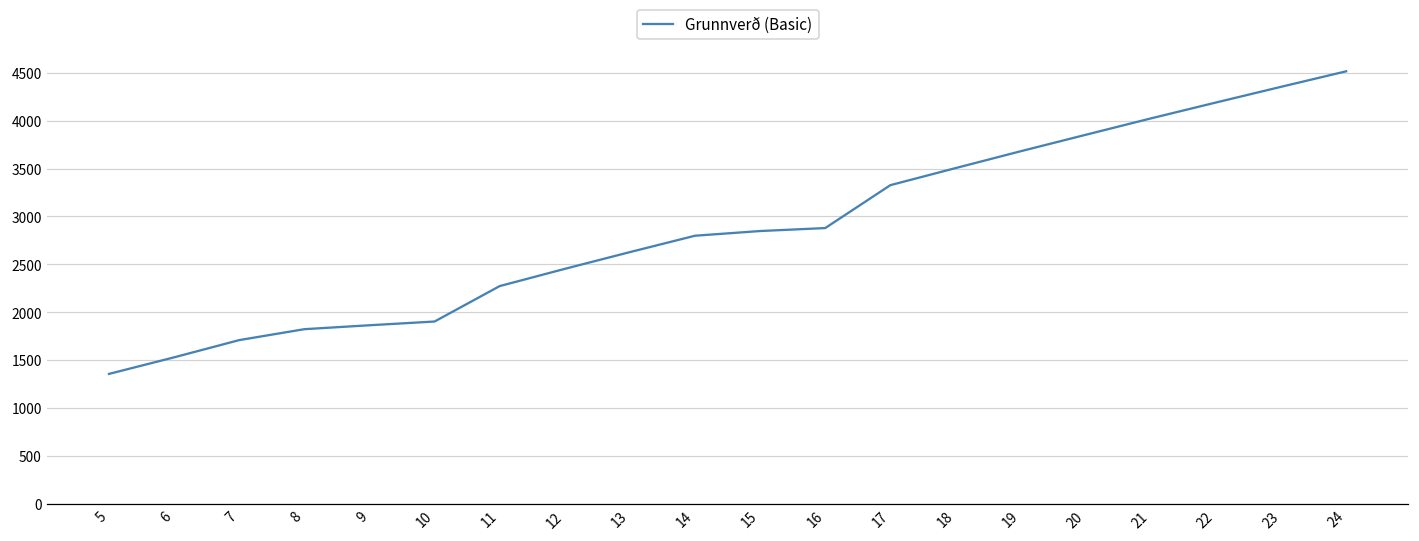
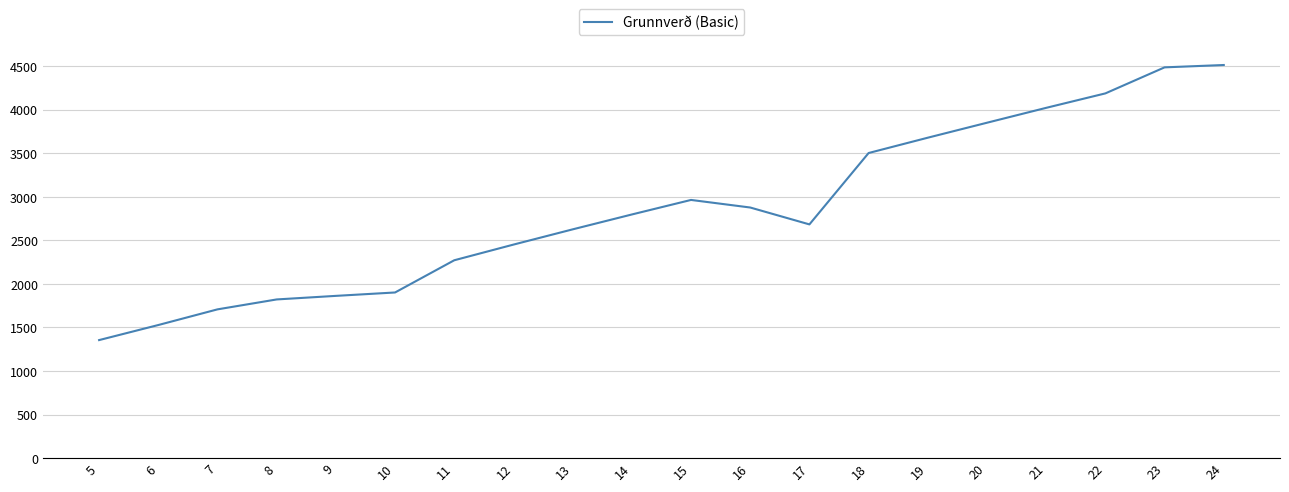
  {
    "5": 1400,
    "6": 1500,
    "7": 1700,
    "8": 1800,
    "9": 1900,
    "10": 1900,
    "11": 2300,
    "12": 2500,
    "13": 2600,
    "14": 2800,
-   "15": 2800,
+   "15": 3000,
    "16": 2900,
-   "17": 3300,
+   "17": 2700,
    "18": 3500,
    "19": 3700,
    "20": 3900,
    "21": 4000,
    "22": 4200,
-   "23": 4400,
+   "23": 4500,
    "24": 4500
  }
